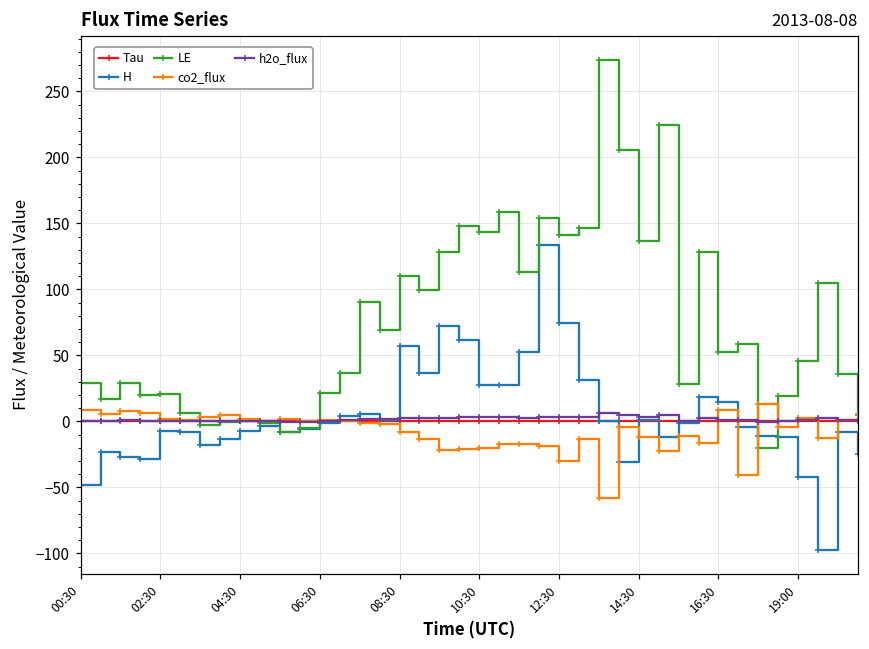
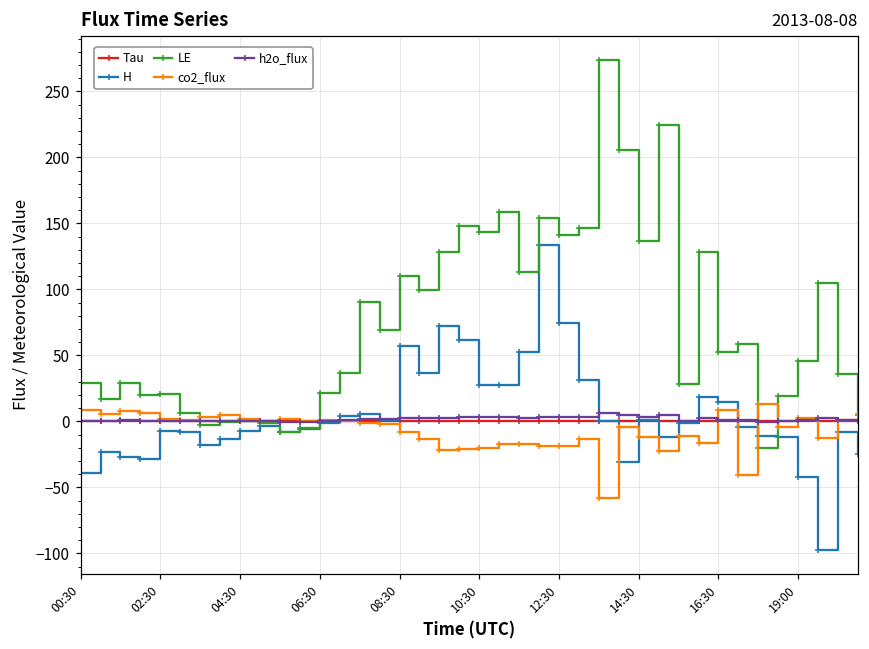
  {
    "Tau": {
      "08:30": 0,
      "10:30": 0,
      "12:30": 0
    },
    "H": {
-     "00:30": -48,
+     "00:30": -39,
      "02:30": -7,
      "04:30": -8,
      "08:30": 57,
      "10:30": 27,
      "12:30": 74,
      "16:30": 14,
      "19:00": -42
    },
    "LE": {
      "00:30": 29,
      "02:30": 20,
      "06:30": 21,
      "08:30": 110,
      "10:30": 144,
      "12:30": 141,
      "14:30": 137,
      "16:30": 53,
      "19:00": 46
    },
    "co2_flux": {
      "00:30": 9,
      "08:30": -8,
      "10:30": -20,
-     "12:30": -30,
+     "12:30": -18,
      "14:30": -12,
      "16:30": 9
    },
    "h2o_flux": {
      "08:30": 2,
      "10:30": 3,
      "12:30": 3
    }
  }
